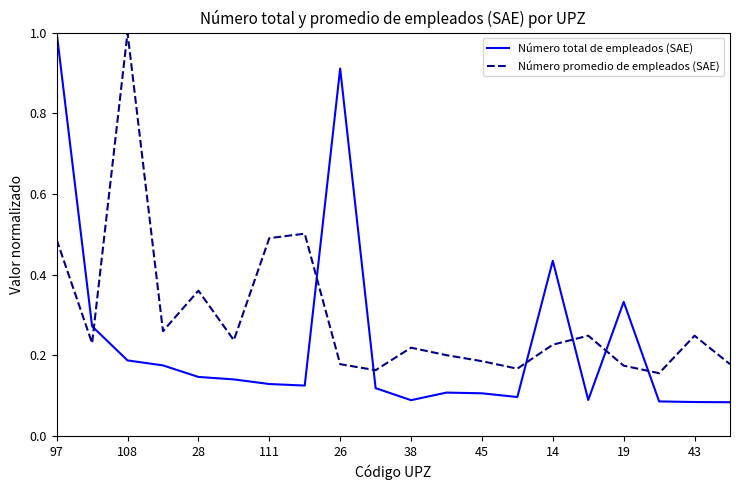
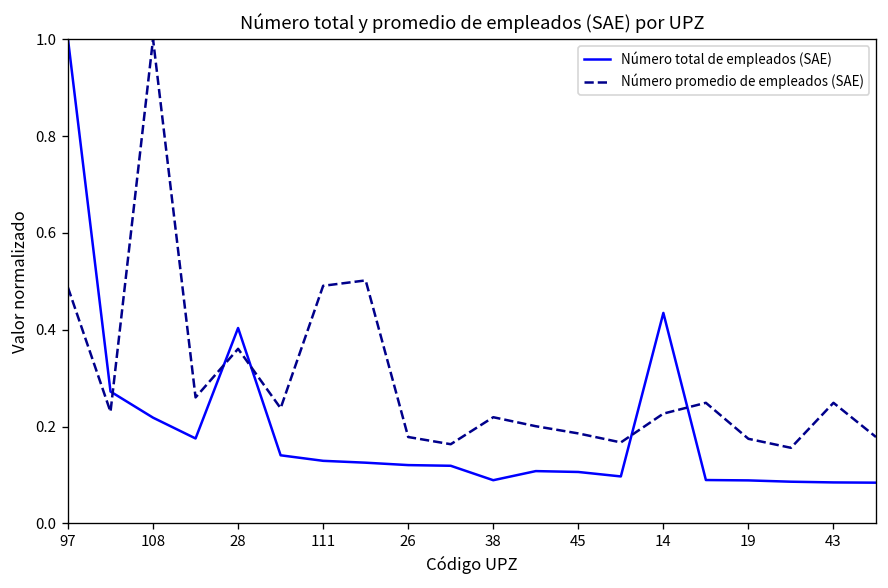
  {
    "Número total de empleados (SAE)": {
      "97": 1.00,
-     "108": 0.19,
-     "28": 0.15,
+     "108": 0.22,
+     "28": 0.40,
      "111": 0.13,
-     "26": 0.91,
+     "26": 0.12,
      "38": 0.09,
      "45": 0.11,
      "14": 0.43,
-     "19": 0.33,
+     "19": 0.09,
      "43": 0.08
    },
    "Número promedio de empleados (SAE)": {
      "97": 0.49,
      "108": 1.00,
      "28": 0.36,
      "111": 0.49,
      "26": 0.18,
      "38": 0.22,
      "45": 0.19,
      "14": 0.23,
      "19": 0.17,
      "43": 0.25
    }
  }
